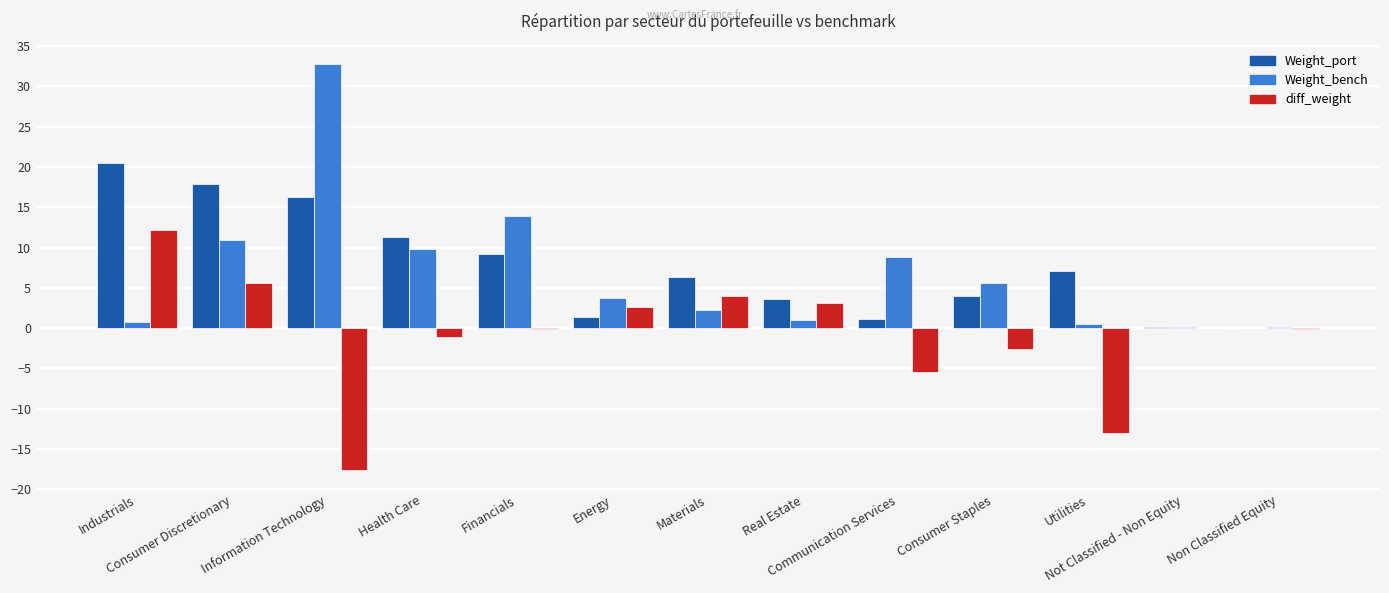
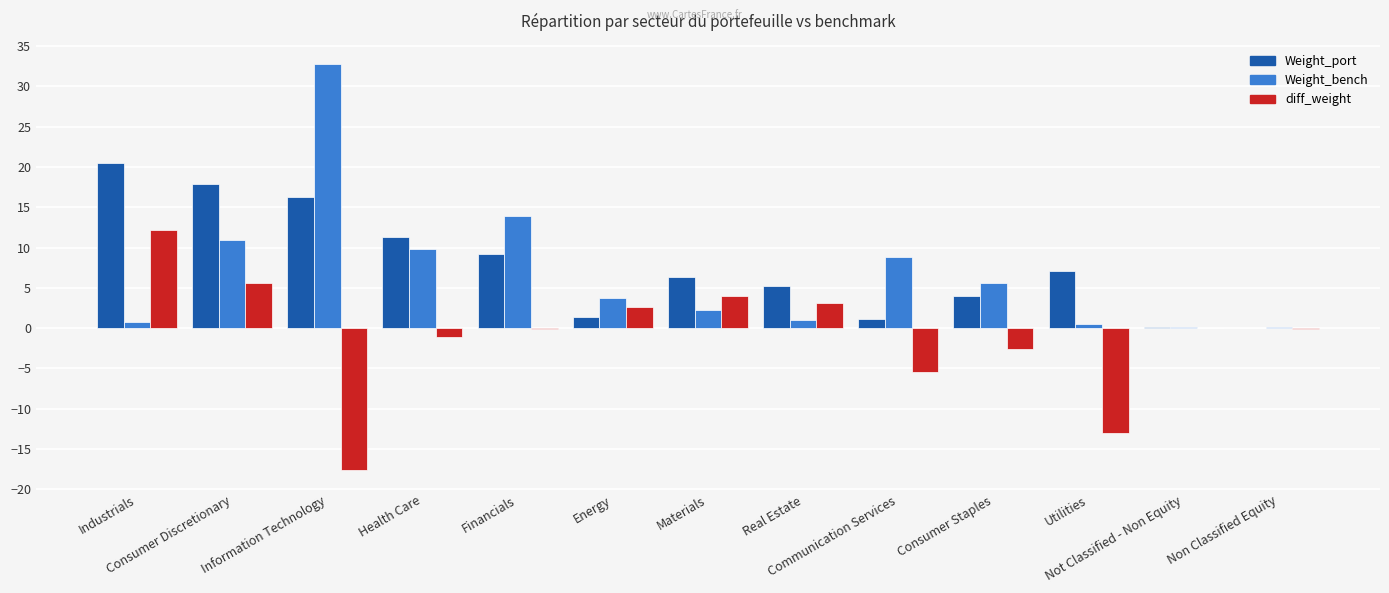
  {
    "Weight_port": {
      "Industrials": 20,
      "Consumer Discretionary": 18,
      "Information Technology": 16,
      "Health Care": 11,
      "Financials": 9,
      "Energy": 1,
      "Materials": 6,
-     "Real Estate": 4,
+     "Real Estate": 5,
      "Communication Services": 1,
      "Consumer Staples": 4,
      "Utilities": 7
    },
    "Weight_bench": {
      "Industrials": 1,
      "Consumer Discretionary": 11,
      "Information Technology": 33,
      "Health Care": 10,
      "Financials": 14,
      "Energy": 4,
      "Materials": 2,
      "Real Estate": 1,
      "Communication Services": 9,
      "Consumer Staples": 6,
      "Utilities": 1
    },
    "diff_weight": {
      "Industrials": 12,
      "Consumer Discretionary": 6,
      "Information Technology": -18,
      "Health Care": -1,
      "Energy": 3,
      "Materials": 4,
      "Real Estate": 3,
      "Communication Services": -5,
      "Consumer Staples": -3,
      "Utilities": -13
    }
  }
